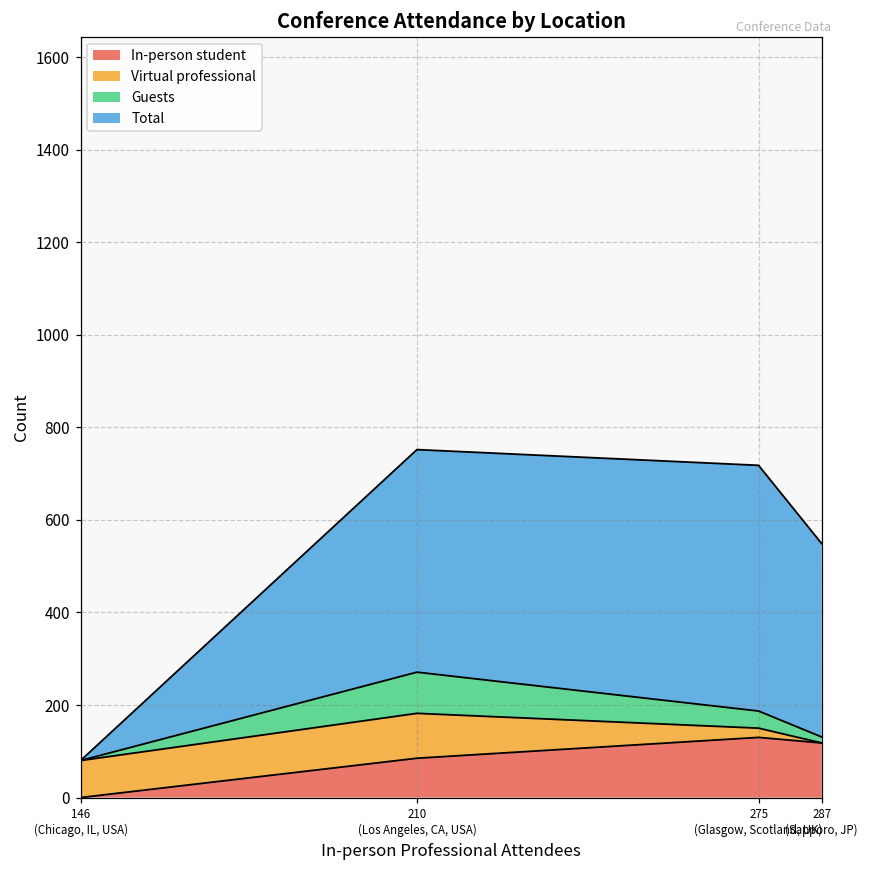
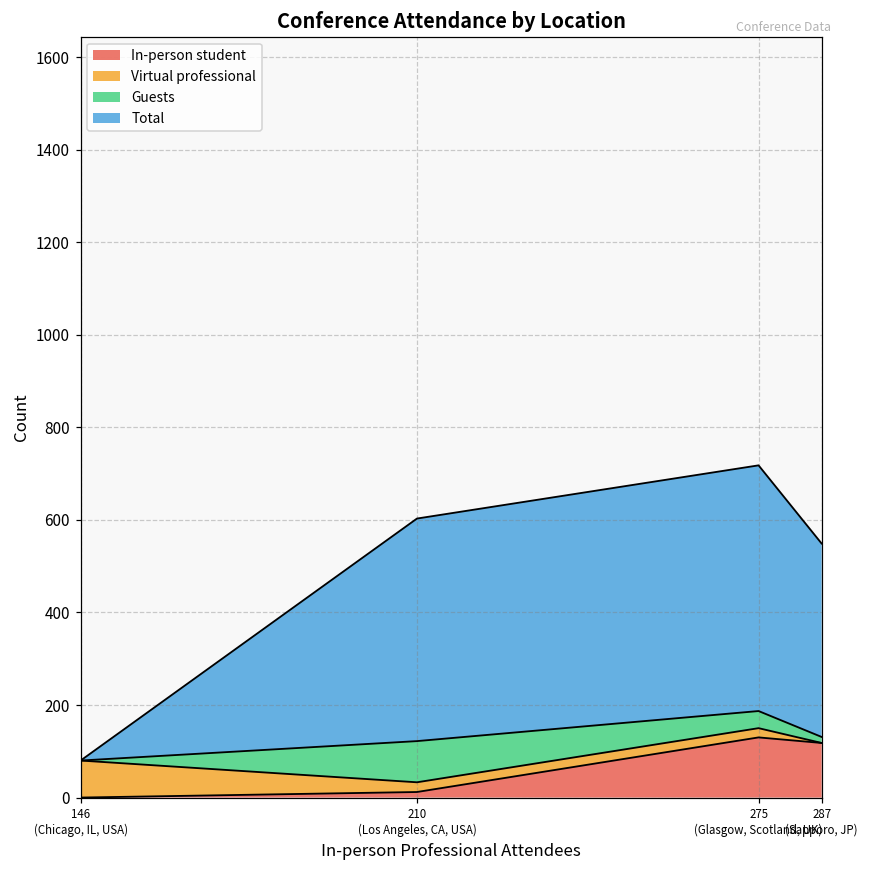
  {
    "In-person student": {
      "146 (Chicago, IL, USA)": 0,
-     "210 (Los Angeles, CA, USA)": 90
+     "210 (Los Angeles, CA, USA)": 10
    },
    "Virtual professional": {
-     "210 (Los Angeles, CA, USA)": 100
+     "210 (Los Angeles, CA, USA)": 20
    },
    "Guests": {
      "210 (Los Angeles, CA, USA)": 90
    },
    "Total": {
      "210 (Los Angeles, CA, USA)": 480
    }
  }
